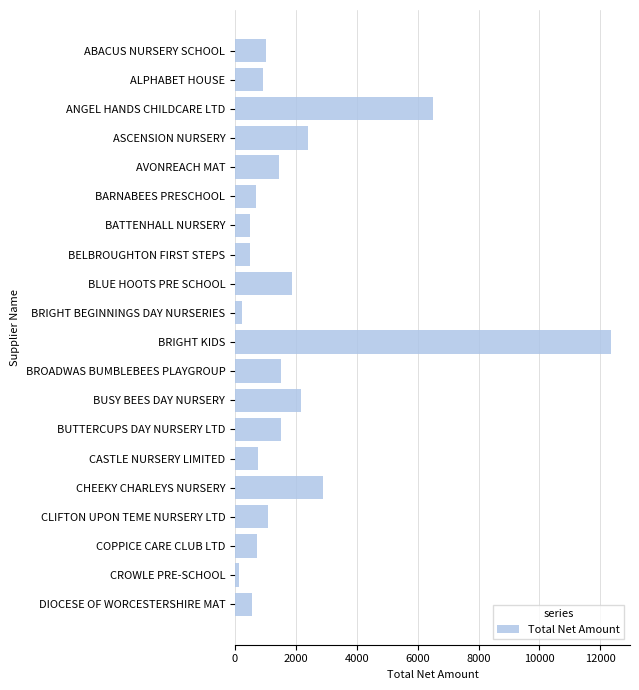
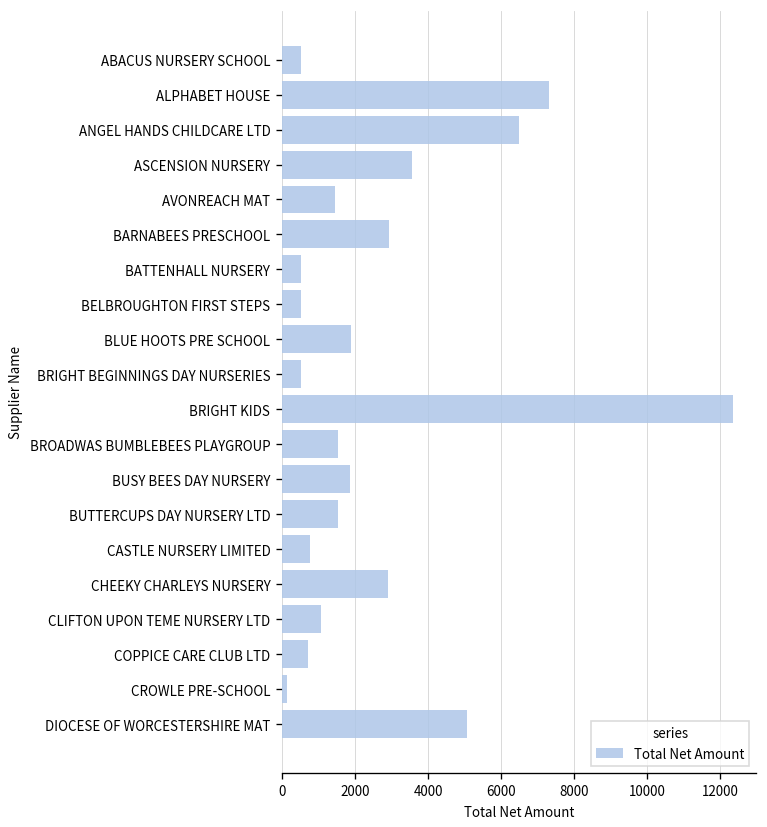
  {
-   "ABACUS NURSERY SCHOOL": 1000,
-   "ALPHABET HOUSE": 900,
+   "ABACUS NURSERY SCHOOL": 500,
+   "ALPHABET HOUSE": 7300,
    "ANGEL HANDS CHILDCARE LTD": 6500,
-   "ASCENSION NURSERY": 2400,
+   "ASCENSION NURSERY": 3500,
    "AVONREACH MAT": 1400,
-   "BARNABEES PRESCHOOL": 700,
+   "BARNABEES PRESCHOOL": 2900,
    "BATTENHALL NURSERY": 500,
    "BELBROUGHTON FIRST STEPS": 500,
    "BLUE HOOTS PRE SCHOOL": 1900,
-   "BRIGHT BEGINNINGS DAY NURSERIES": 200,
+   "BRIGHT BEGINNINGS DAY NURSERIES": 500,
    "BRIGHT KIDS": 12400,
    "BROADWAS BUMBLEBEES PLAYGROUP": 1500,
-   "BUSY BEES DAY NURSERY": 2200,
+   "BUSY BEES DAY NURSERY": 1900,
    "BUTTERCUPS DAY NURSERY LTD": 1500,
    "CASTLE NURSERY LIMITED": 800,
    "CHEEKY CHARLEYS NURSERY": 2900,
    "CLIFTON UPON TEME NURSERY LTD": 1100,
    "COPPICE CARE CLUB LTD": 700,
    "CROWLE PRE-SCHOOL": 100,
-   "DIOCESE OF WORCESTERSHIRE MAT": 500
+   "DIOCESE OF WORCESTERSHIRE MAT": 5100
  }
